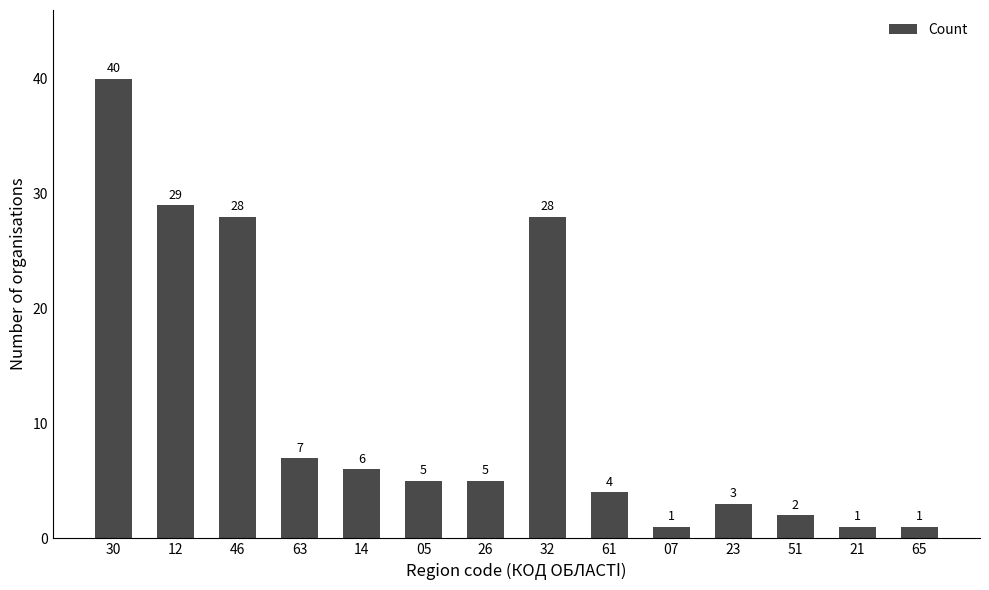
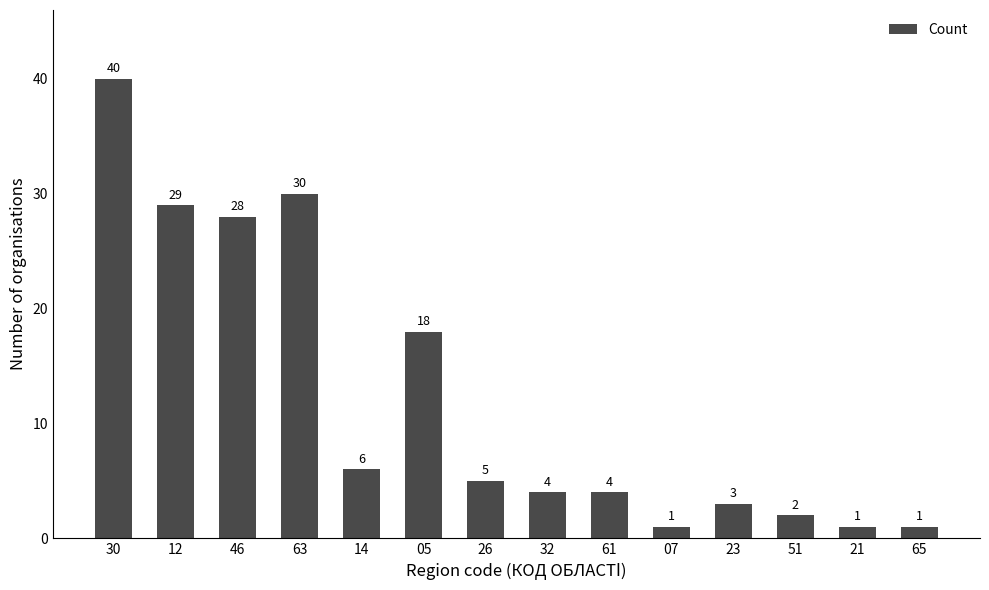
  {
    "30": 40,
    "12": 29,
    "46": 28,
-   "63": 7,
+   "63": 30,
    "14": 6,
-   "05": 5,
+   "05": 18,
    "26": 5,
-   "32": 28,
+   "32": 4,
    "61": 4,
    "07": 1,
    "23": 3,
    "51": 2,
    "21": 1,
    "65": 1
  }
